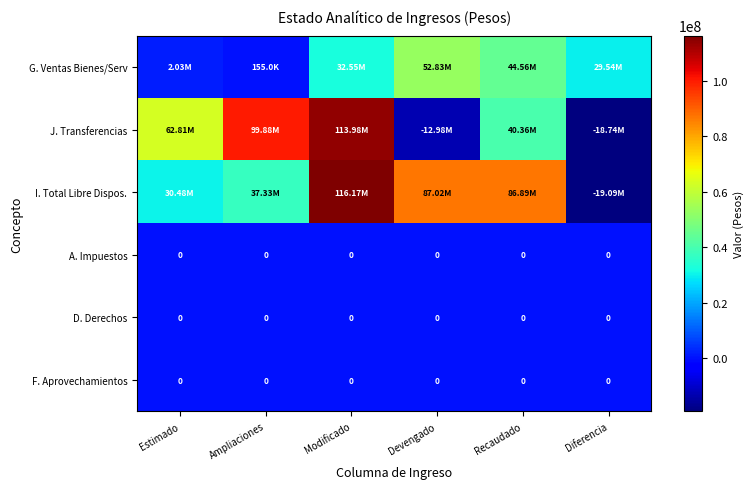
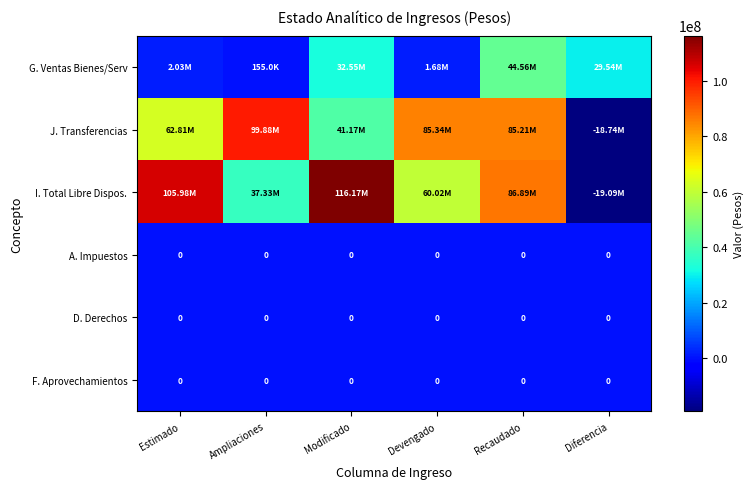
  {
    "G. Ventas Bienes/Serv": {
      "Estimado": "2.03M",
      "Ampliaciones": "155.0K",
      "Modificado": "32.55M",
-     "Devengado": "52.83M",
+     "Devengado": "1.68M",
      "Recaudado": "44.56M",
      "Diferencia": "29.54M"
    },
    "J. Transferencias": {
      "Estimado": "62.81M",
      "Ampliaciones": "99.88M",
-     "Modificado": "113.98M",
-     "Devengado": "-12.98M",
-     "Recaudado": "40.36M",
+     "Modificado": "41.17M",
+     "Devengado": "85.34M",
+     "Recaudado": "85.21M",
      "Diferencia": "-18.74M"
    },
    "I. Total Libre Dispos.": {
-     "Estimado": "30.48M",
+     "Estimado": "105.98M",
      "Ampliaciones": "37.33M",
      "Modificado": "116.17M",
-     "Devengado": "87.02M",
+     "Devengado": "60.02M",
      "Recaudado": "86.89M",
      "Diferencia": "-19.09M"
    },
    "A. Impuestos": {
      "Estimado": "0",
      "Ampliaciones": "0",
      "Modificado": "0",
      "Devengado": "0",
      "Recaudado": "0",
      "Diferencia": "0"
    },
    "D. Derechos": {
      "Estimado": "0",
      "Ampliaciones": "0",
      "Modificado": "0",
      "Devengado": "0",
      "Recaudado": "0",
      "Diferencia": "0"
    },
    "F. Aprovechamientos": {
      "Estimado": "0",
      "Ampliaciones": "0",
      "Modificado": "0",
      "Devengado": "0",
      "Recaudado": "0",
      "Diferencia": "0"
    }
  }
